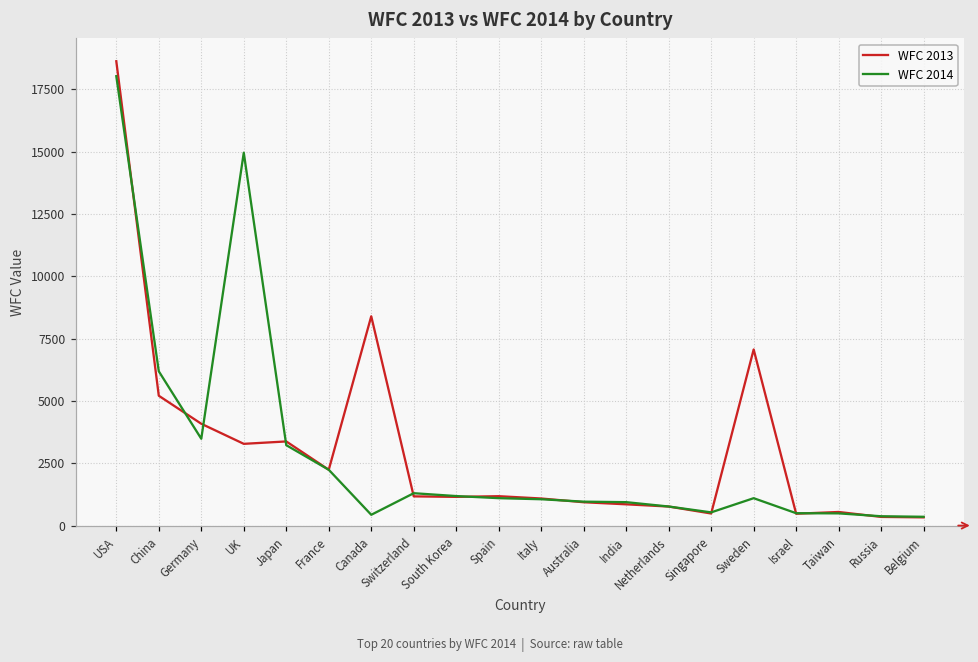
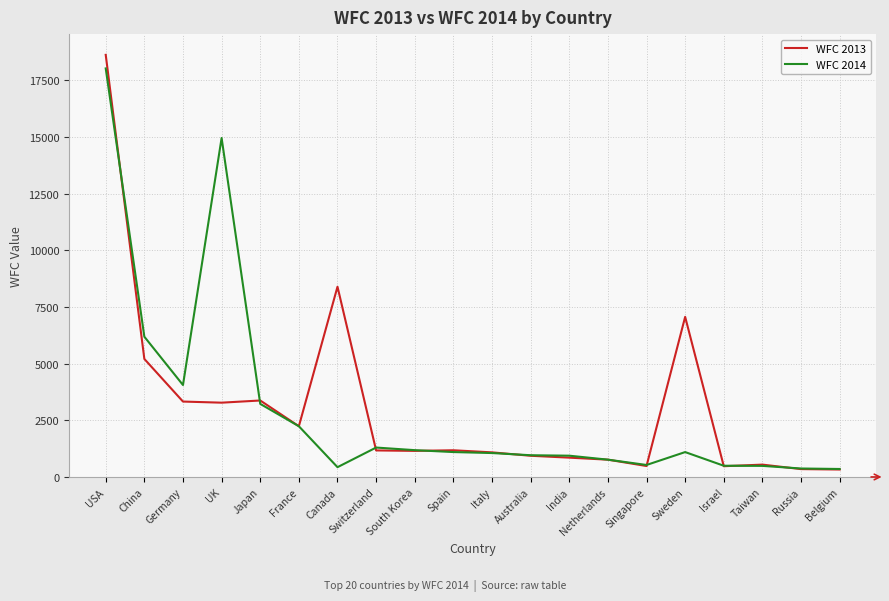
  {
    "WFC 2013": {
      "USA": 18600,
      "China": 5200,
-     "Germany": 4100,
+     "Germany": 3300,
      "UK": 3300,
      "Japan": 3400,
      "Canada": 8400,
      "Switzerland": 1200,
      "Sweden": 7100
    },
    "WFC 2014": {
      "USA": 18000,
      "China": 6200,
-     "Germany": 3500,
+     "Germany": 4100,
      "UK": 15000,
      "Japan": 3200,
      "Canada": 400,
      "Switzerland": 1300,
      "Sweden": 1100
    }
  }
